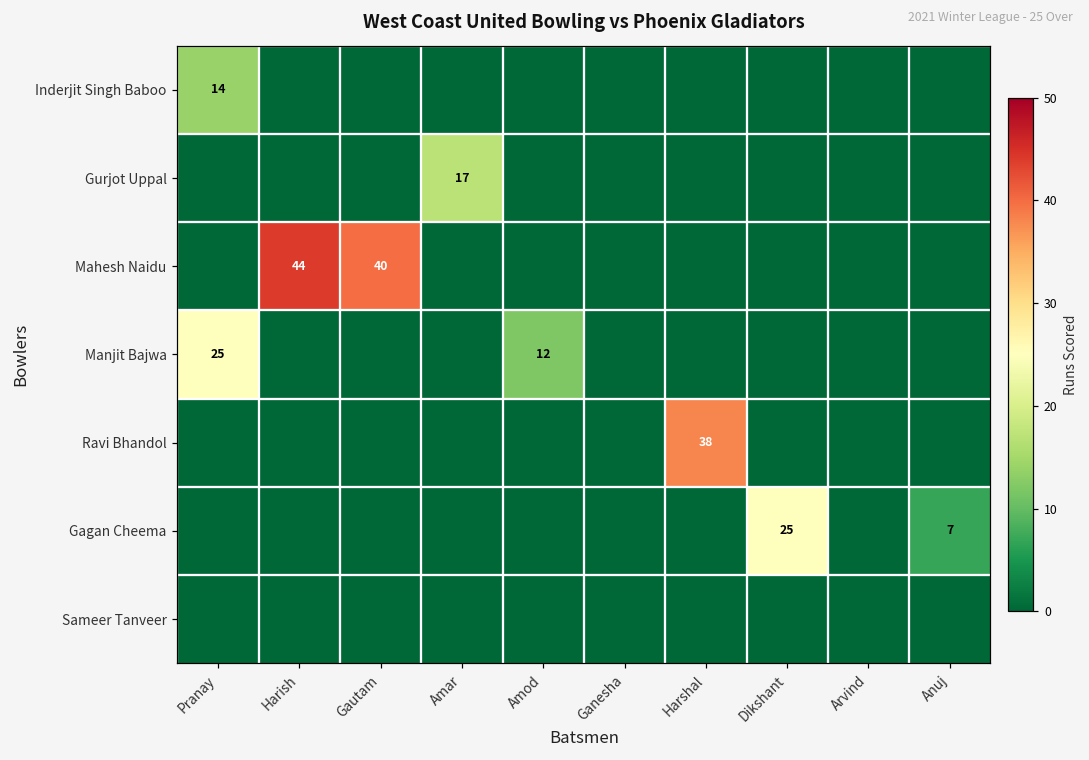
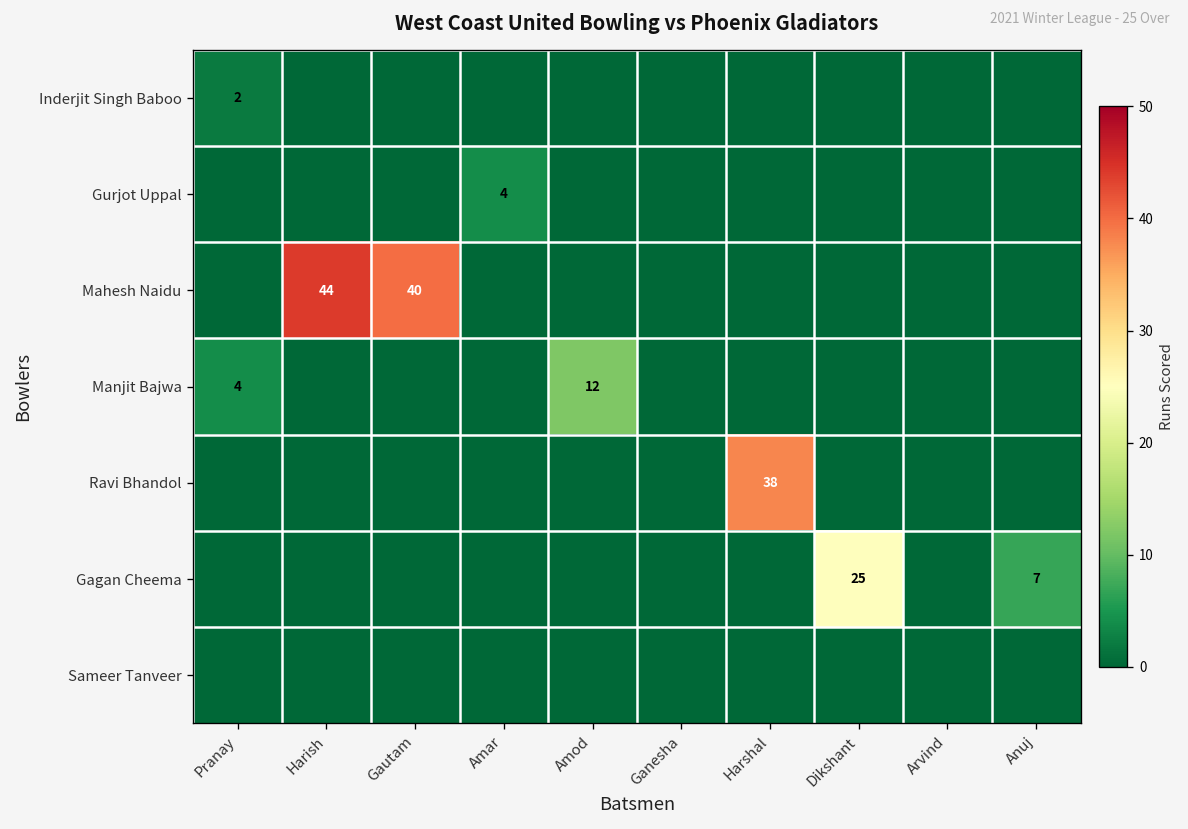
  {
    "Inderjit Singh Baboo": {
-     "Pranay": 14
+     "Pranay": 2
    },
    "Gurjot Uppal": {
-     "Amar": 17
+     "Amar": 4
    },
    "Mahesh Naidu": {
      "Harish": 44,
      "Gautam": 40
    },
    "Manjit Bajwa": {
-     "Pranay": 25,
+     "Pranay": 4,
      "Amod": 12
    },
    "Ravi Bhandol": {
      "Harshal": 38
    },
    "Gagan Cheema": {
      "Dikshant": 25,
      "Anuj": 7
    }
  }
